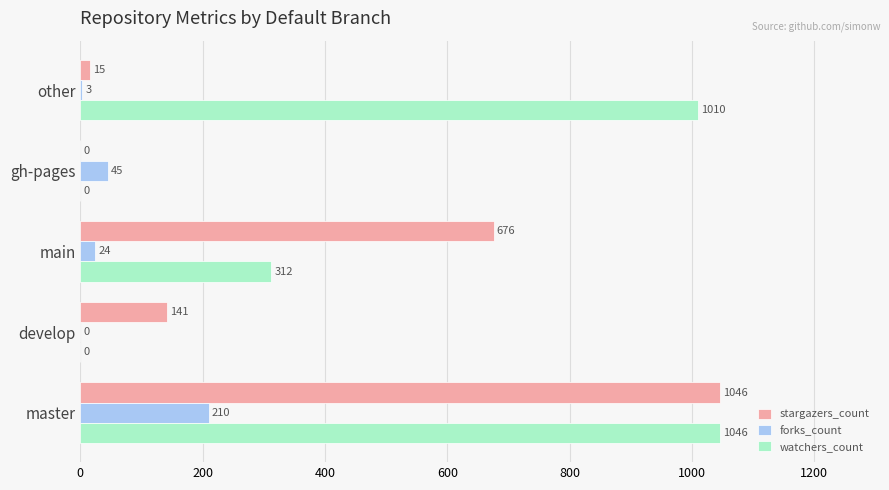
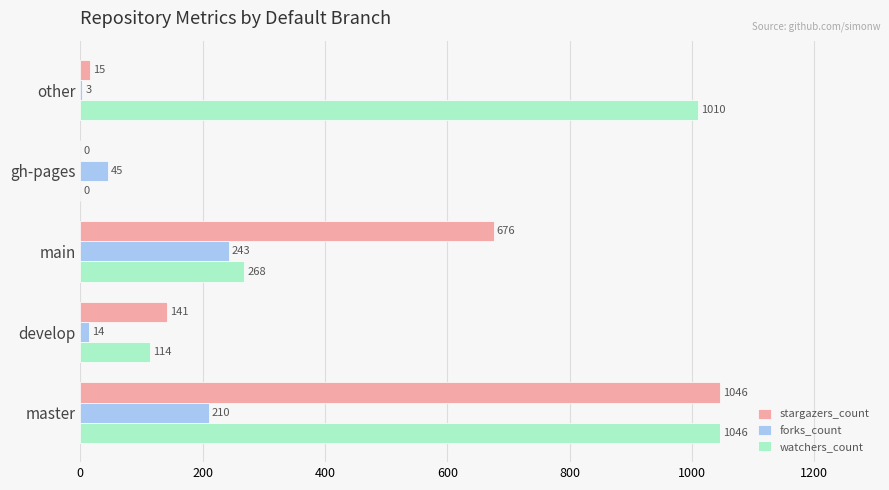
  {
    "stargazers_count": {
      "other": 15,
      "gh-pages": 0,
      "main": 676,
      "develop": 141,
      "master": 1046
    },
    "forks_count": {
      "other": 3,
      "gh-pages": 45,
-     "main": 24,
-     "develop": 0,
+     "main": 243,
+     "develop": 14,
      "master": 210
    },
    "watchers_count": {
      "other": 1010,
      "gh-pages": 0,
-     "main": 312,
-     "develop": 0,
+     "main": 268,
+     "develop": 114,
      "master": 1046
    }
  }
